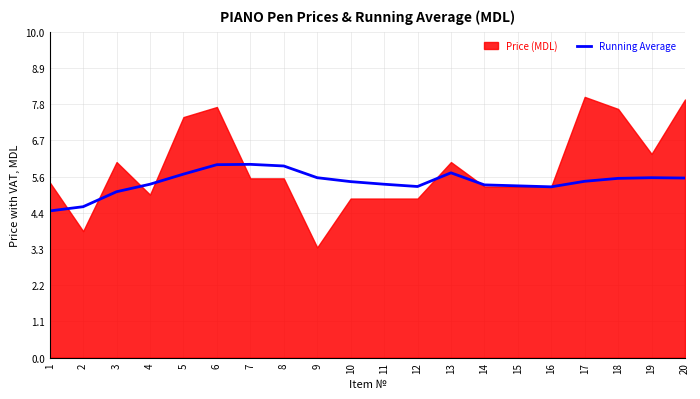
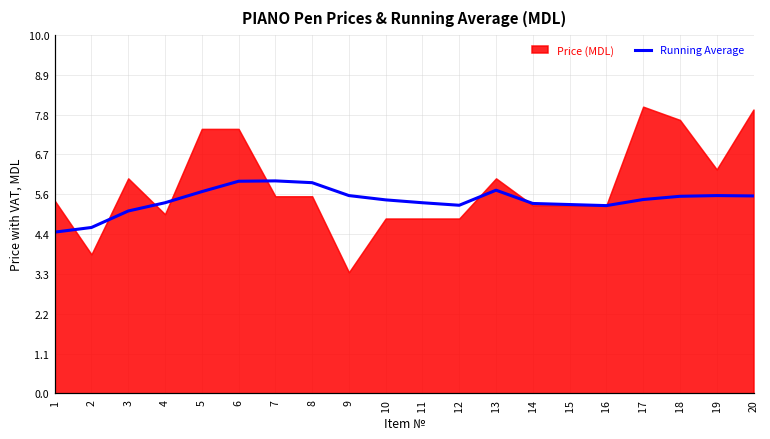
  {
    "Running Average": {
      "1": 4.5,
      "2": 4.6,
      "3": 5.1,
      "4": 5.3,
      "5": 5.6,
      "6": 5.9,
      "7": 5.9,
      "8": 5.9,
      "9": 5.5,
      "10": 5.4,
      "11": 5.3,
      "12": 5.3,
      "13": 5.7,
      "17": 5.4,
      "18": 5.5,
      "19": 5.5,
      "20": 5.5
    },
    "Price (MDL)": {
      "1": 5.4,
      "2": 3.9,
      "3": 6.0,
      "4": 5.0,
      "5": 7.4,
-     "6": 7.7,
+     "6": 7.4,
      "7": 5.5,
      "8": 5.5,
      "9": 3.4,
      "10": 4.9,
      "11": 4.9,
      "12": 4.9,
      "13": 6.0,
      "17": 8.0,
      "18": 7.6,
      "19": 6.3,
      "20": 7.9
    }
  }
